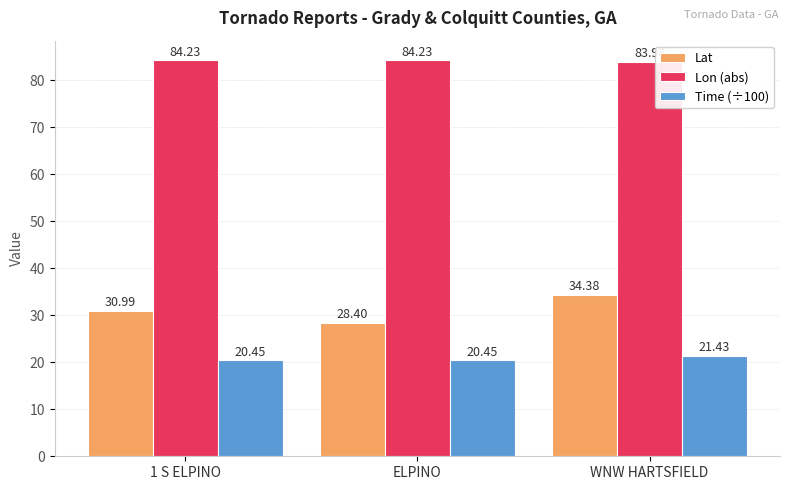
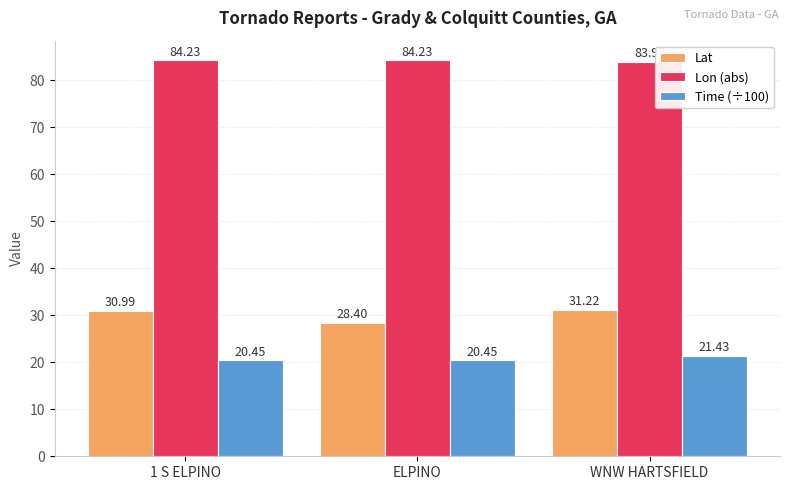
  {
    "Lat": {
      "1 S ELPINO": 30.99,
      "ELPINO": 28.40,
-     "WNW HARTSFIELD": 34.38
+     "WNW HARTSFIELD": 31.22
    },
    "Lon (abs)": {
      "1 S ELPINO": 84.23,
      "ELPINO": 84.23
    },
    "Time (÷100)": {
      "1 S ELPINO": 20.45,
      "ELPINO": 20.45,
      "WNW HARTSFIELD": 21.43
    }
  }
